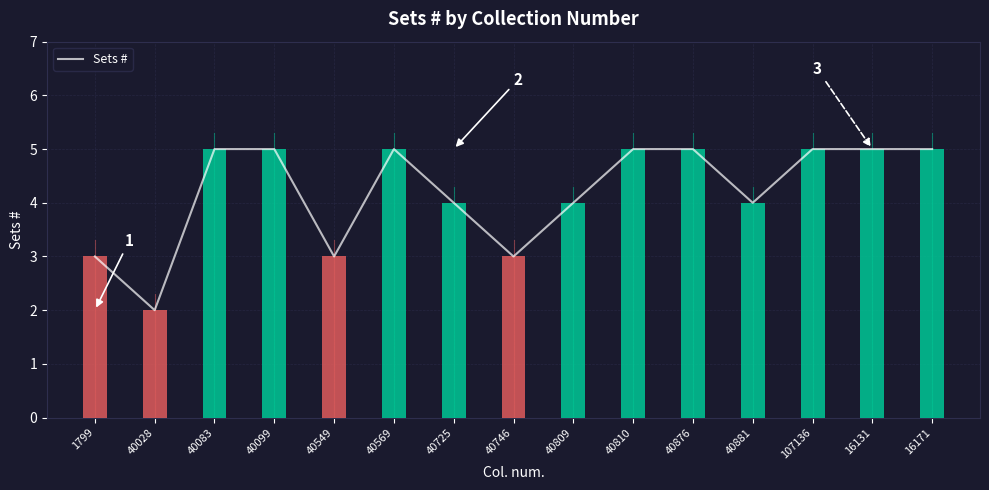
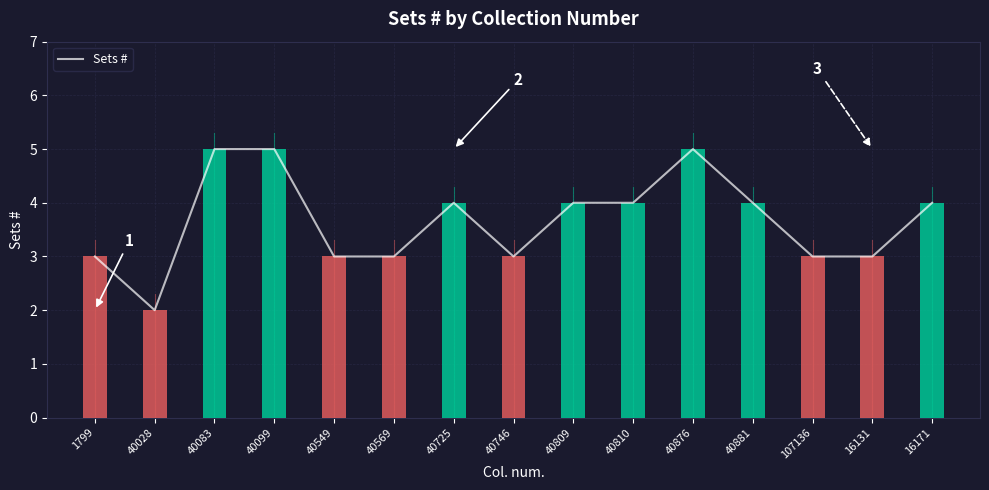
  {
    "Sets #": {
      "40028": 2,
      "40083": 5,
      "40099": 5,
      "40549": 3,
-     "40569": 5,
+     "40569": 3,
      "40725": 4,
      "40746": 3,
      "40809": 4,
-     "40810": 5,
+     "40810": 4,
      "40876": 5,
      "40881": 4,
-     "107136": 5,
-     "16131": 5,
-     "16171": 5
+     "107136": 3,
+     "16131": 3,
+     "16171": 4
    }
  }
